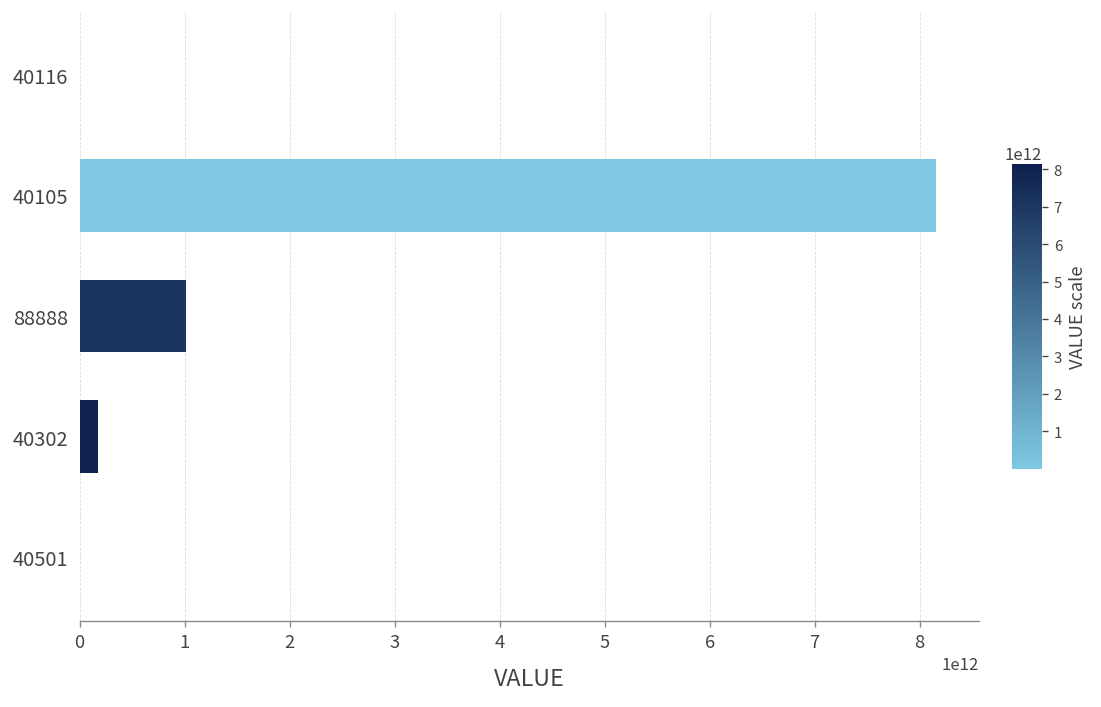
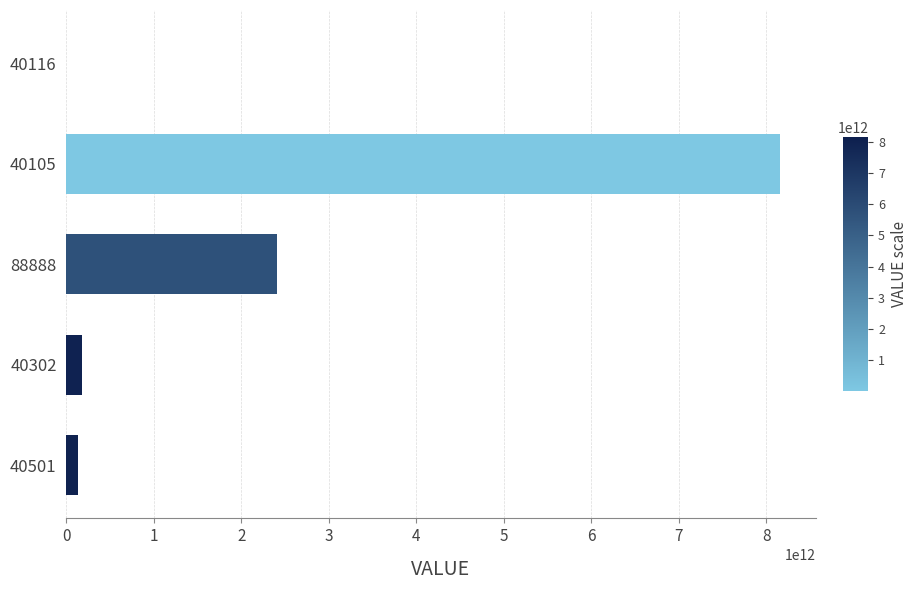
  {
    "40105": 8200000000000,
-   "88888": 1000000000000,
+   "88888": 2400000000000,
    "40302": 200000000000,
-   "40501": 0
+   "40501": 100000000000
  }
